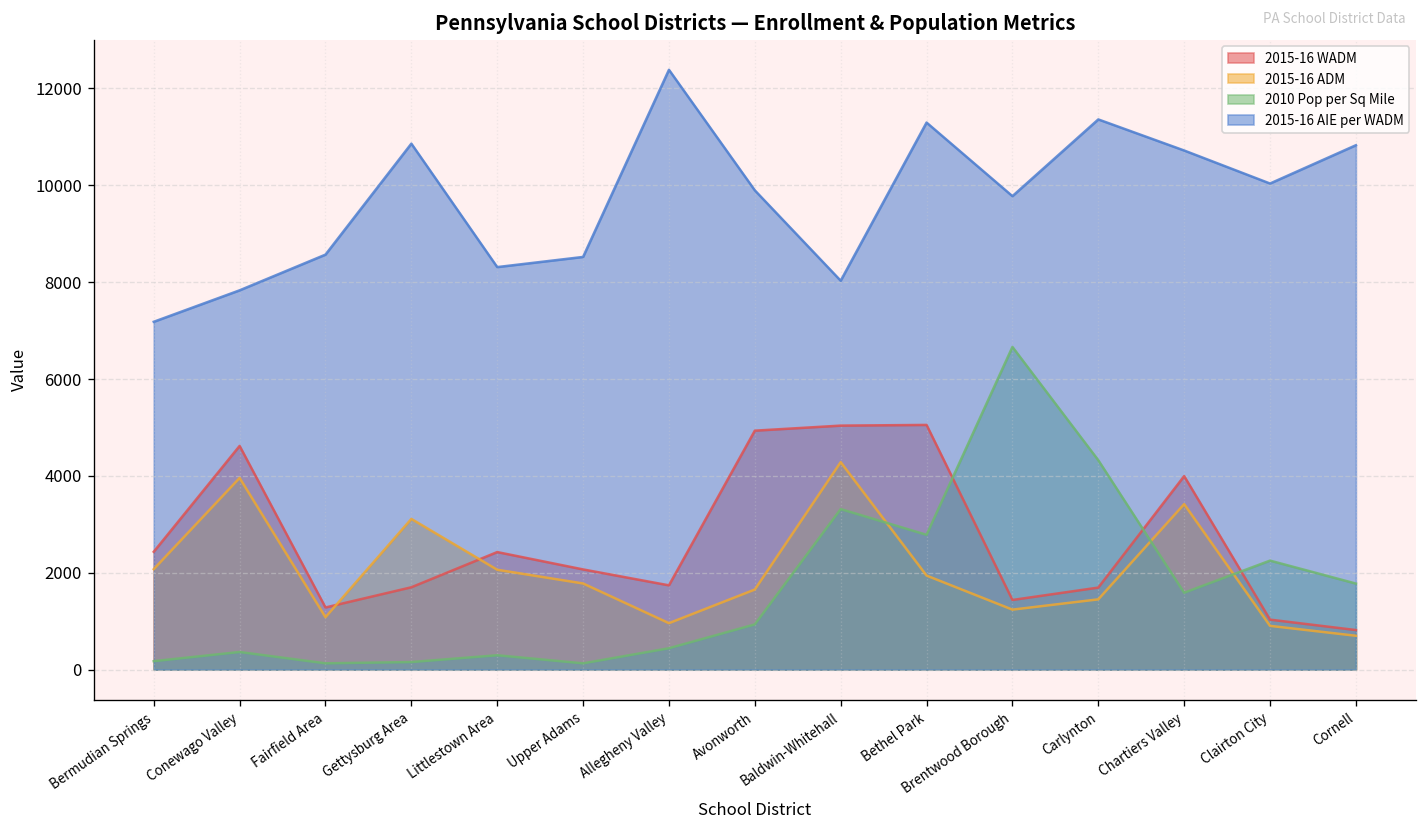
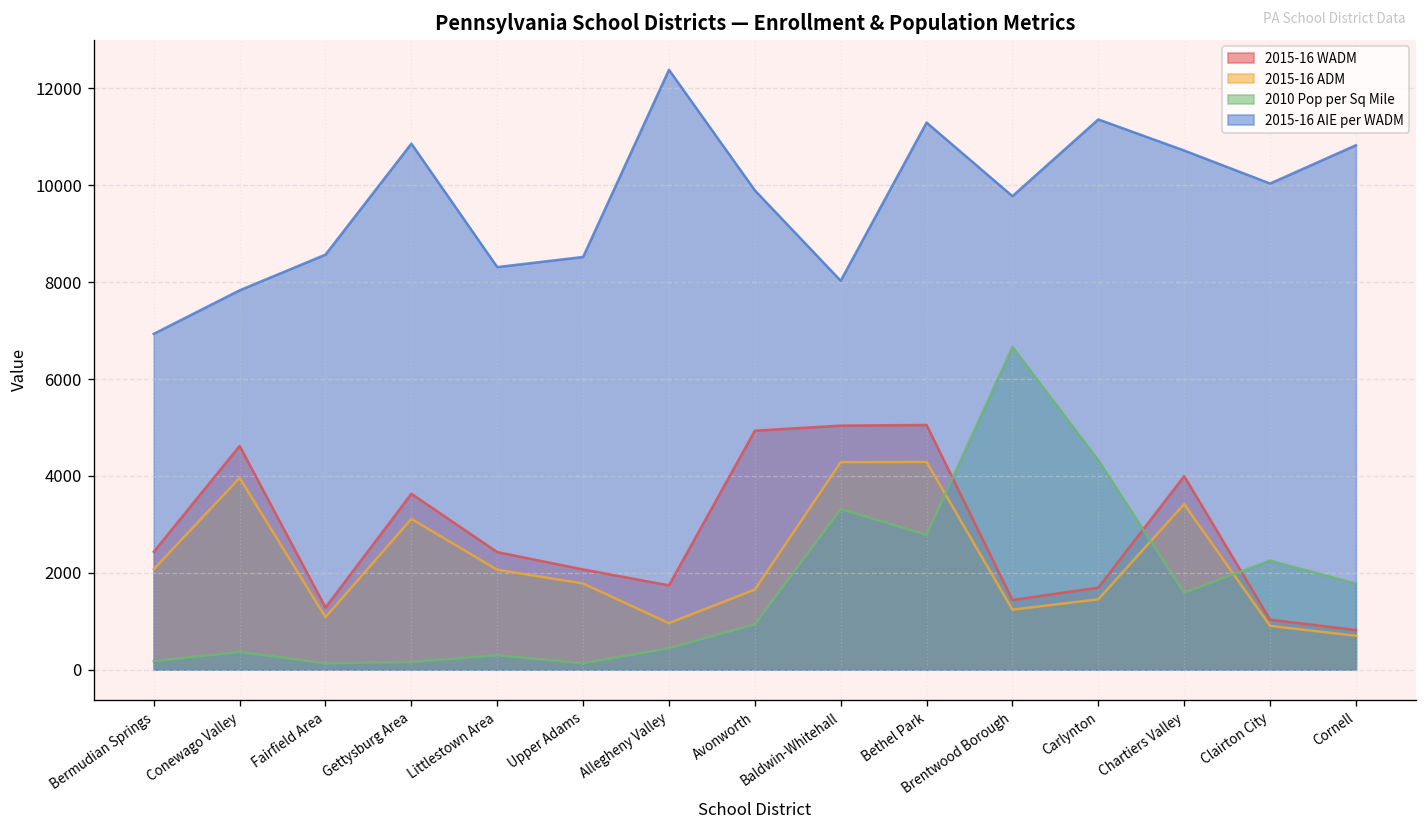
  {
    "2015-16 WADM": {
      "Bermudian Springs": 2400,
      "Conewago Valley": 4600,
      "Fairfield Area": 1300,
-     "Gettysburg Area": 1700,
+     "Gettysburg Area": 3600,
      "Littlestown Area": 2400,
      "Upper Adams": 2100,
      "Allegheny Valley": 1700,
      "Avonworth": 4900,
      "Baldwin-Whitehall": 5000,
      "Bethel Park": 5100,
      "Brentwood Borough": 1400,
      "Carlynton": 1700,
      "Chartiers Valley": 4000,
      "Clairton City": 1000,
      "Cornell": 800
    },
    "2015-16 ADM": {
      "Bermudian Springs": 2100,
      "Conewago Valley": 4000,
      "Fairfield Area": 1100,
      "Gettysburg Area": 3100,
      "Littlestown Area": 2100,
      "Upper Adams": 1800,
      "Allegheny Valley": 1000,
      "Avonworth": 1700,
      "Baldwin-Whitehall": 4300,
-     "Bethel Park": 1900,
+     "Bethel Park": 4300,
      "Brentwood Borough": 1200,
      "Carlynton": 1400,
      "Chartiers Valley": 3400,
      "Clairton City": 900,
      "Cornell": 700
    },
    "2010 Pop per Sq Mile": {
      "Bermudian Springs": 200,
      "Conewago Valley": 400,
      "Fairfield Area": 100,
      "Gettysburg Area": 200,
      "Littlestown Area": 300,
      "Upper Adams": 100,
      "Allegheny Valley": 400,
      "Avonworth": 900,
      "Baldwin-Whitehall": 3300,
      "Bethel Park": 2800,
      "Brentwood Borough": 6700,
      "Carlynton": 4300,
      "Chartiers Valley": 1600,
      "Clairton City": 2200,
      "Cornell": 1800
    },
    "2015-16 AIE per WADM": {
-     "Bermudian Springs": 7200,
+     "Bermudian Springs": 6900,
      "Conewago Valley": 7800,
      "Fairfield Area": 8600,
      "Gettysburg Area": 10900,
      "Littlestown Area": 8300,
      "Upper Adams": 8500,
      "Allegheny Valley": 12400,
      "Avonworth": 9900,
      "Baldwin-Whitehall": 8000,
      "Bethel Park": 11300,
      "Brentwood Borough": 9800,
      "Carlynton": 11400,
      "Chartiers Valley": 10700,
      "Clairton City": 10000,
      "Cornell": 10800
    }
  }
